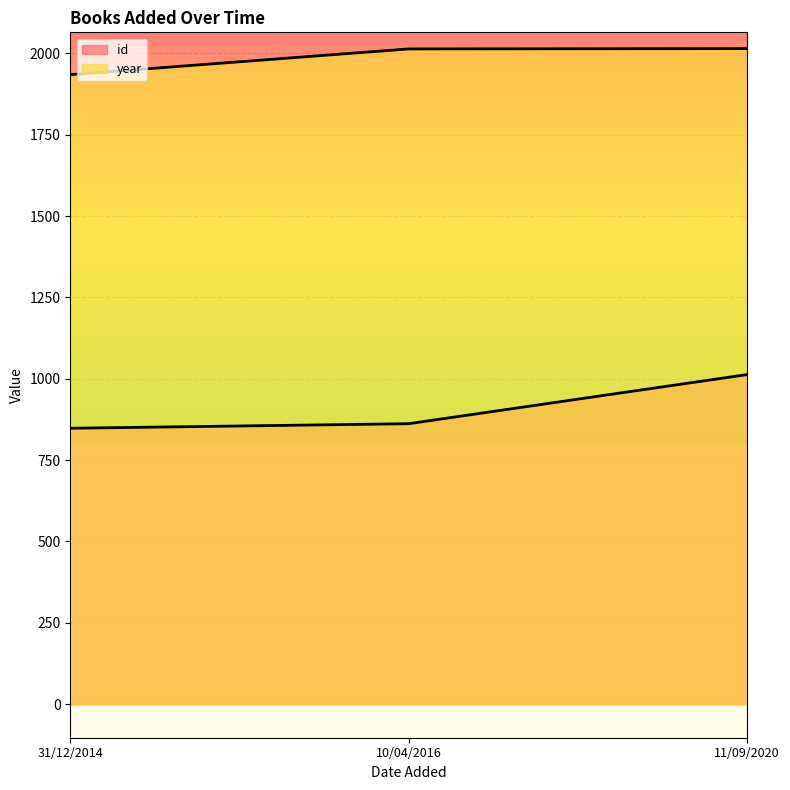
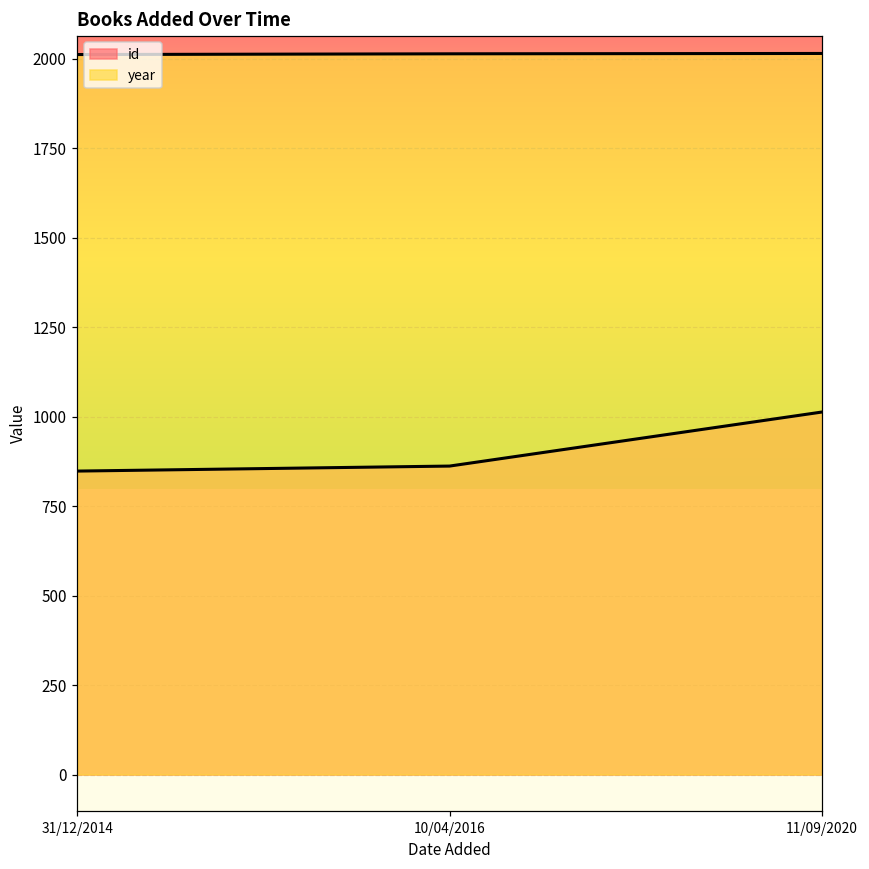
  {
    "id": {
      "31/12/2014": 850,
      "10/04/2016": 860,
      "11/09/2020": 1010
    },
    "year": {
-     "31/12/2014": 1940,
+     "31/12/2014": 2010,
      "10/04/2016": 2010,
      "11/09/2020": 2020
    }
  }
